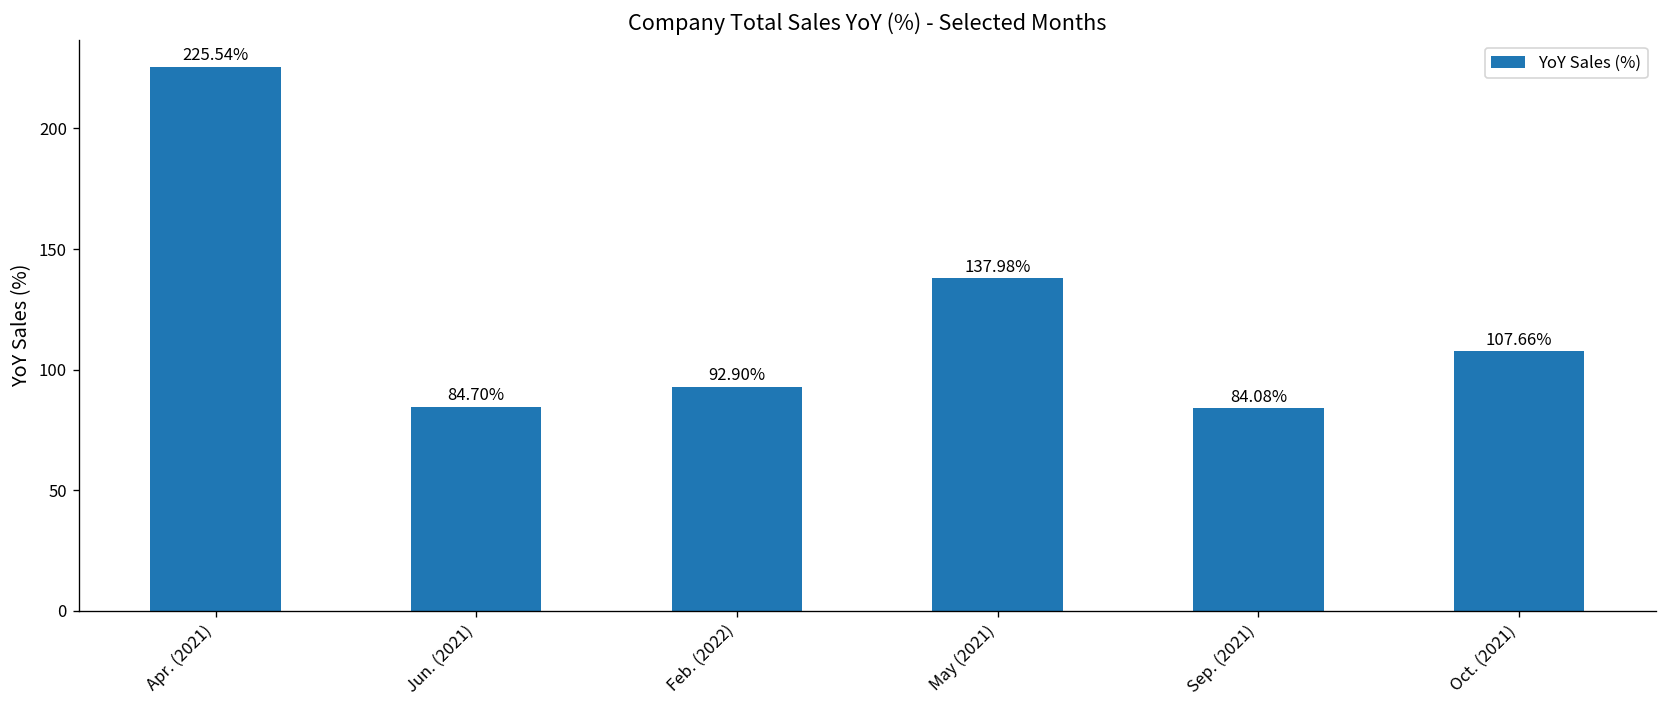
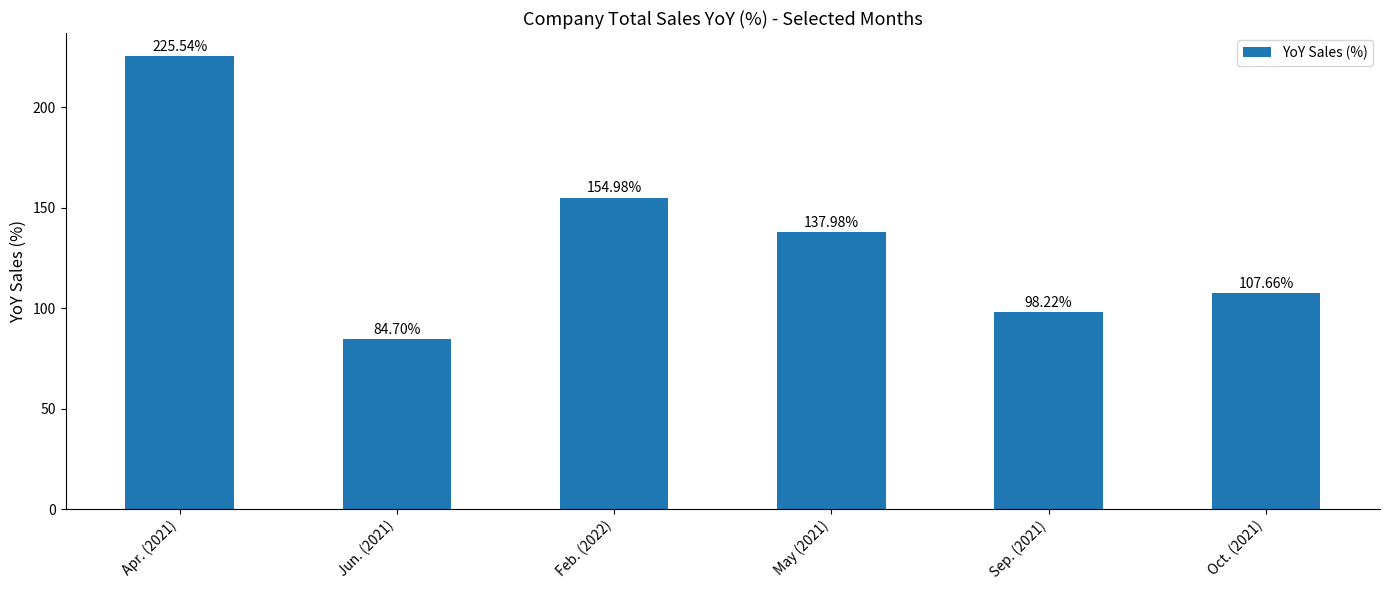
  {
    "Apr. (2021)": "225.54%",
    "Jun. (2021)": "84.70%",
-   "Feb. (2022)": "92.90%",
+   "Feb. (2022)": "154.98%",
    "May (2021)": "137.98%",
-   "Sep. (2021)": "84.08%",
+   "Sep. (2021)": "98.22%",
    "Oct. (2021)": "107.66%"
  }
